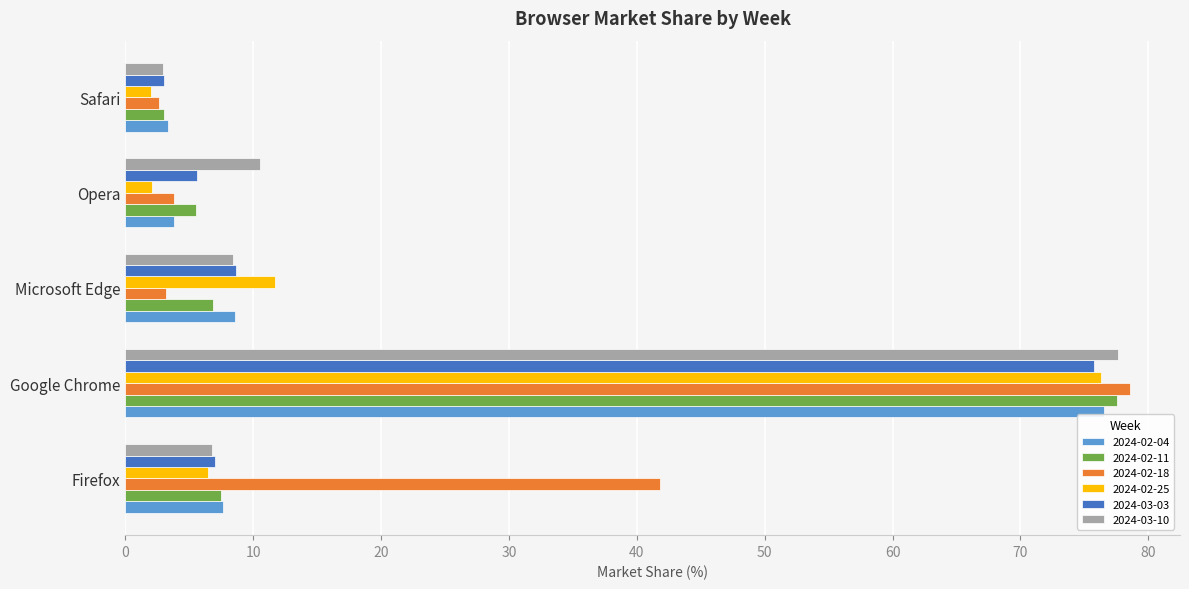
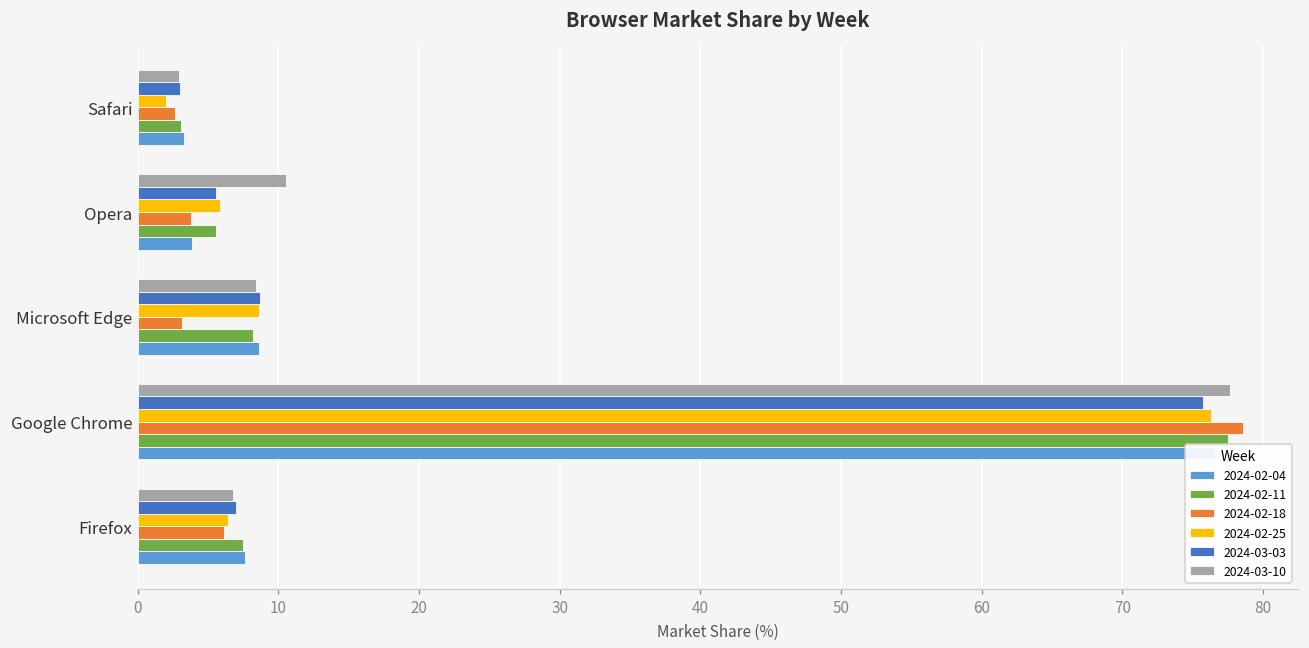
  {
    "2024-02-11": {
      "Safari": 3.1,
      "Opera": 5.6,
-     "Microsoft Edge": 6.9,
+     "Microsoft Edge": 8.2,
      "Google Chrome": 77.5,
      "Firefox": 7.5
    },
    "2024-02-18": {
      "Safari": 2.6,
      "Opera": 3.8,
      "Microsoft Edge": 3.2,
      "Google Chrome": 78.6,
-     "Firefox": 41.9
+     "Firefox": 6.1
    },
    "2024-02-25": {
      "Safari": 2.0,
-     "Opera": 2.1,
-     "Microsoft Edge": 11.7,
+     "Opera": 5.8,
+     "Microsoft Edge": 8.6,
      "Google Chrome": 76.3,
      "Firefox": 6.5
    },
    "2024-03-10": {
      "Safari": 2.9,
      "Opera": 10.6,
      "Microsoft Edge": 8.4,
      "Google Chrome": 77.7,
      "Firefox": 6.8
    }
  }
